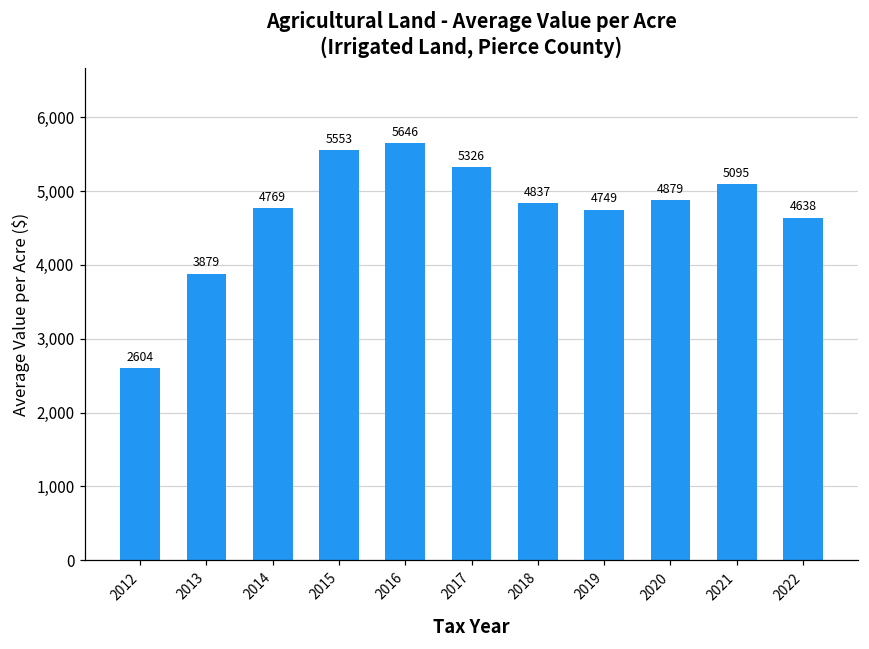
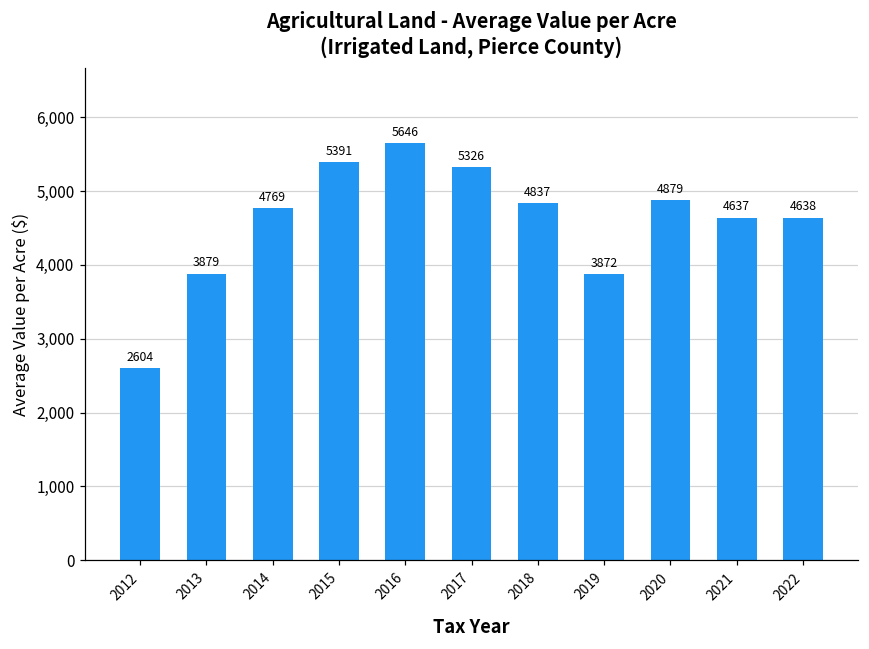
  {
    "2012": 2604,
    "2013": 3879,
    "2014": 4769,
-   "2015": 5553,
+   "2015": 5391,
    "2016": 5646,
    "2017": 5326,
    "2018": 4837,
-   "2019": 4749,
+   "2019": 3872,
    "2020": 4879,
-   "2021": 5095,
+   "2021": 4637,
    "2022": 4638
  }
